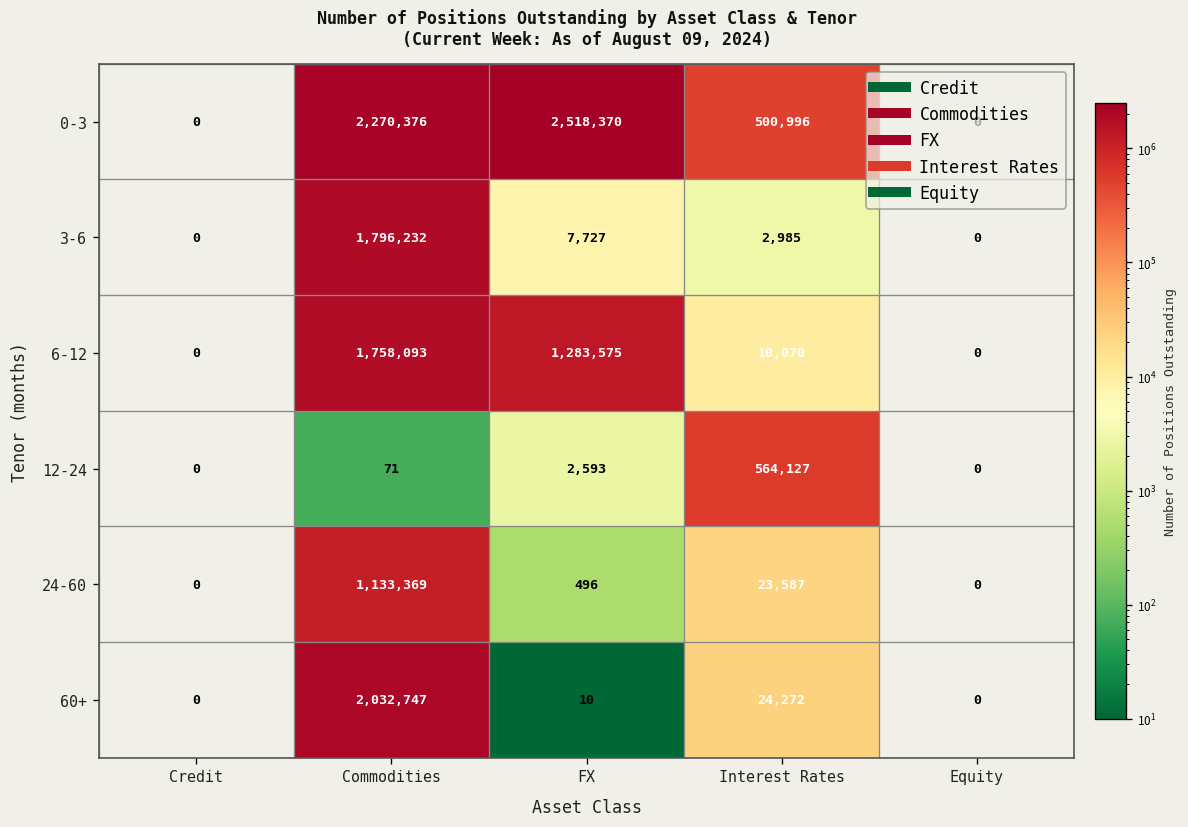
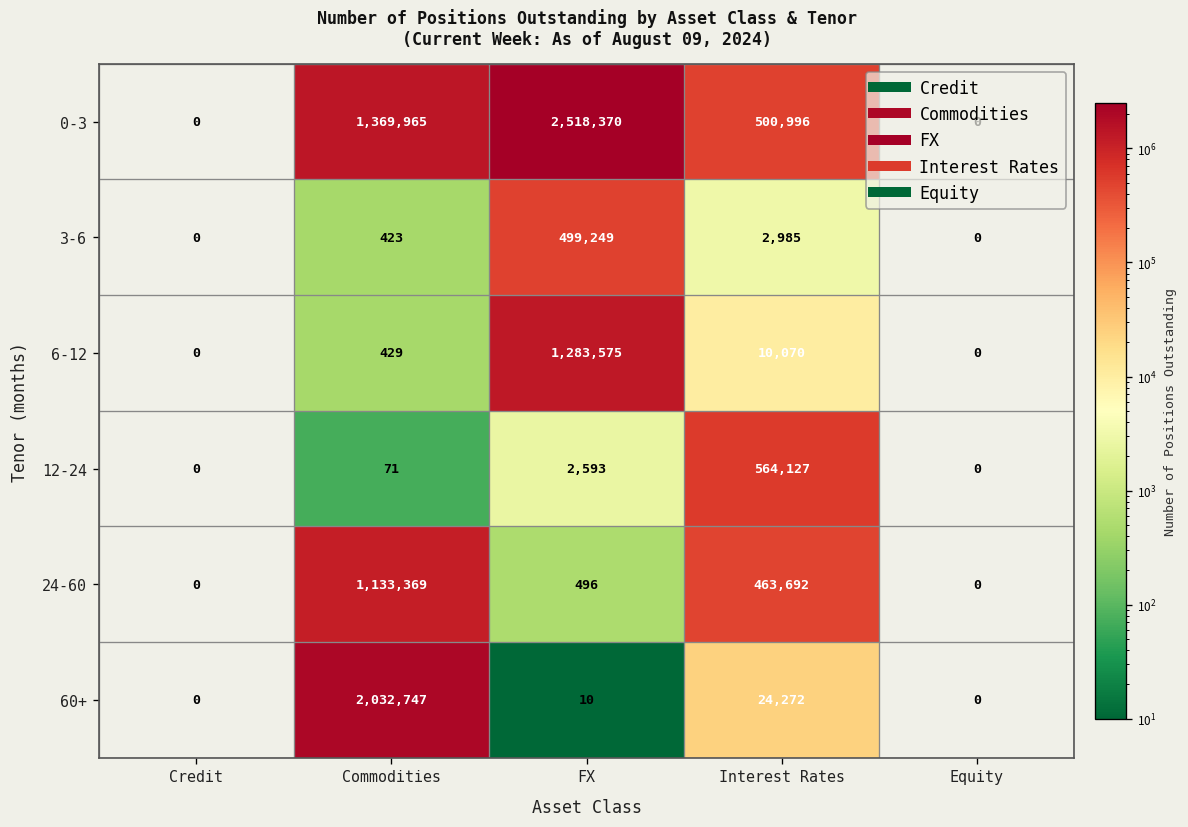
  {
    "0-3": {
      "Credit": "0",
-     "Commodities": "2,270,376",
+     "Commodities": "1,369,965",
      "FX": "2,518,370",
      "Interest Rates": "500,996"
    },
    "3-6": {
      "Credit": "0",
-     "Commodities": "1,796,232",
-     "FX": "7,727",
+     "Commodities": "423",
+     "FX": "499,249",
      "Interest Rates": "2,985",
      "Equity": "0"
    },
    "6-12": {
      "Credit": "0",
-     "Commodities": "1,758,093",
+     "Commodities": "429",
      "FX": "1,283,575",
      "Interest Rates": "10,070",
      "Equity": "0"
    },
    "12-24": {
      "Credit": "0",
      "Commodities": "71",
      "FX": "2,593",
      "Interest Rates": "564,127",
      "Equity": "0"
    },
    "24-60": {
      "Credit": "0",
      "Commodities": "1,133,369",
      "FX": "496",
-     "Interest Rates": "23,587",
+     "Interest Rates": "463,692",
      "Equity": "0"
    },
    "60+": {
      "Credit": "0",
      "Commodities": "2,032,747",
      "FX": "10",
      "Interest Rates": "24,272",
      "Equity": "0"
    }
  }
